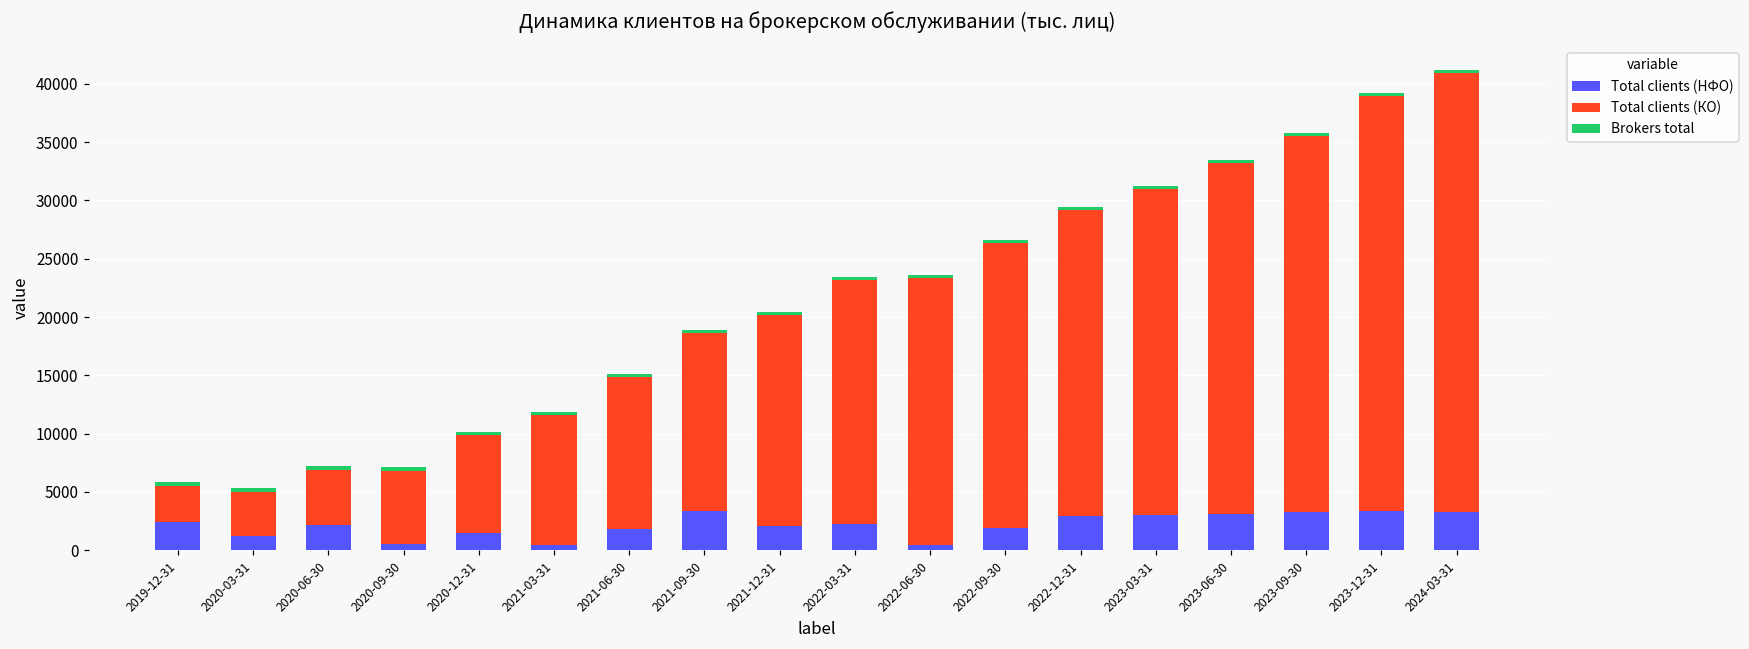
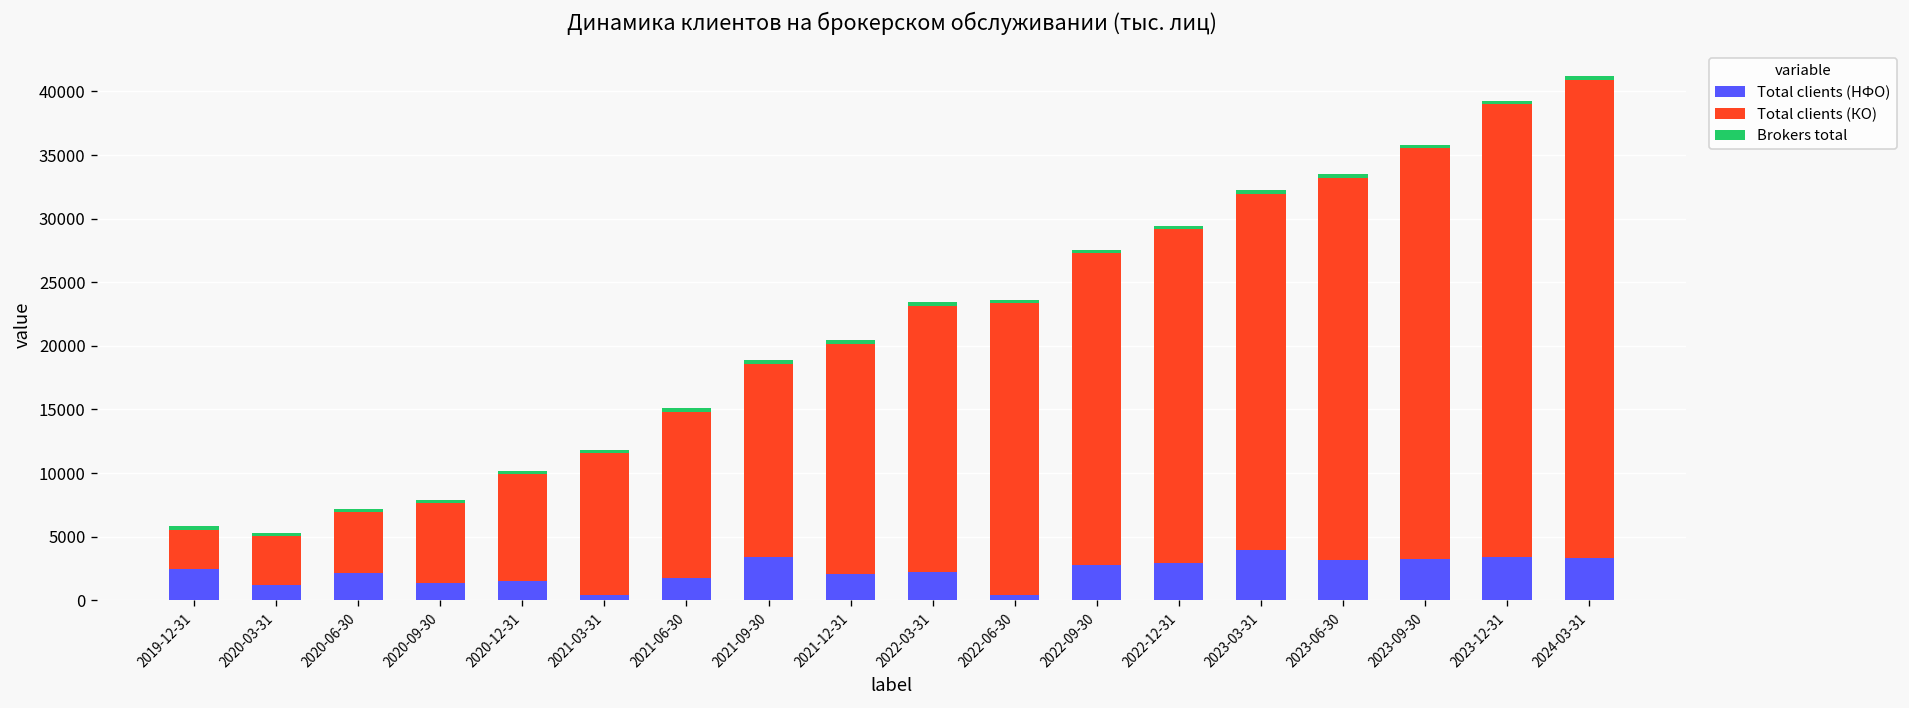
  {
    "Total clients (НФО)": {
      "2019-12-31": 2400,
      "2020-03-31": 1200,
      "2020-06-30": 2200,
-     "2020-09-30": 500,
+     "2020-09-30": 1400,
      "2020-12-31": 1500,
      "2021-03-31": 400,
      "2021-06-30": 1800,
      "2021-09-30": 3400,
      "2021-12-31": 2100,
      "2022-03-31": 2300,
      "2022-06-30": 400,
-     "2022-09-30": 1900,
+     "2022-09-30": 2800,
      "2022-12-31": 2900,
-     "2023-03-31": 3000,
+     "2023-03-31": 4000,
      "2023-06-30": 3100,
      "2023-09-30": 3300,
      "2023-12-31": 3400,
      "2024-03-31": 3300
    },
    "Total clients (КО)": {
      "2019-12-31": 3100,
      "2020-03-31": 3800,
      "2020-06-30": 4700,
      "2020-09-30": 6300,
      "2020-12-31": 8400,
      "2021-03-31": 11100,
      "2021-06-30": 13100,
      "2021-09-30": 15200,
      "2021-12-31": 18100,
      "2022-03-31": 20900,
      "2022-06-30": 22900,
      "2022-09-30": 24500,
      "2022-12-31": 26200,
      "2023-03-31": 28000,
      "2023-06-30": 30100,
      "2023-09-30": 32300,
      "2023-12-31": 35600,
      "2024-03-31": 37600
    },
    "Brokers total": {
      "2019-12-31": 300,
      "2020-03-31": 300,
      "2020-06-30": 300,
      "2020-09-30": 300,
      "2020-12-31": 300,
      "2021-03-31": 300,
      "2021-06-30": 300,
      "2021-09-30": 200,
      "2021-12-31": 300,
      "2022-03-31": 300,
      "2022-06-30": 300,
      "2022-09-30": 300,
      "2022-12-31": 300,
      "2023-03-31": 300,
      "2023-06-30": 300,
      "2023-09-30": 300,
      "2023-12-31": 300,
      "2024-03-31": 300
    }
  }
